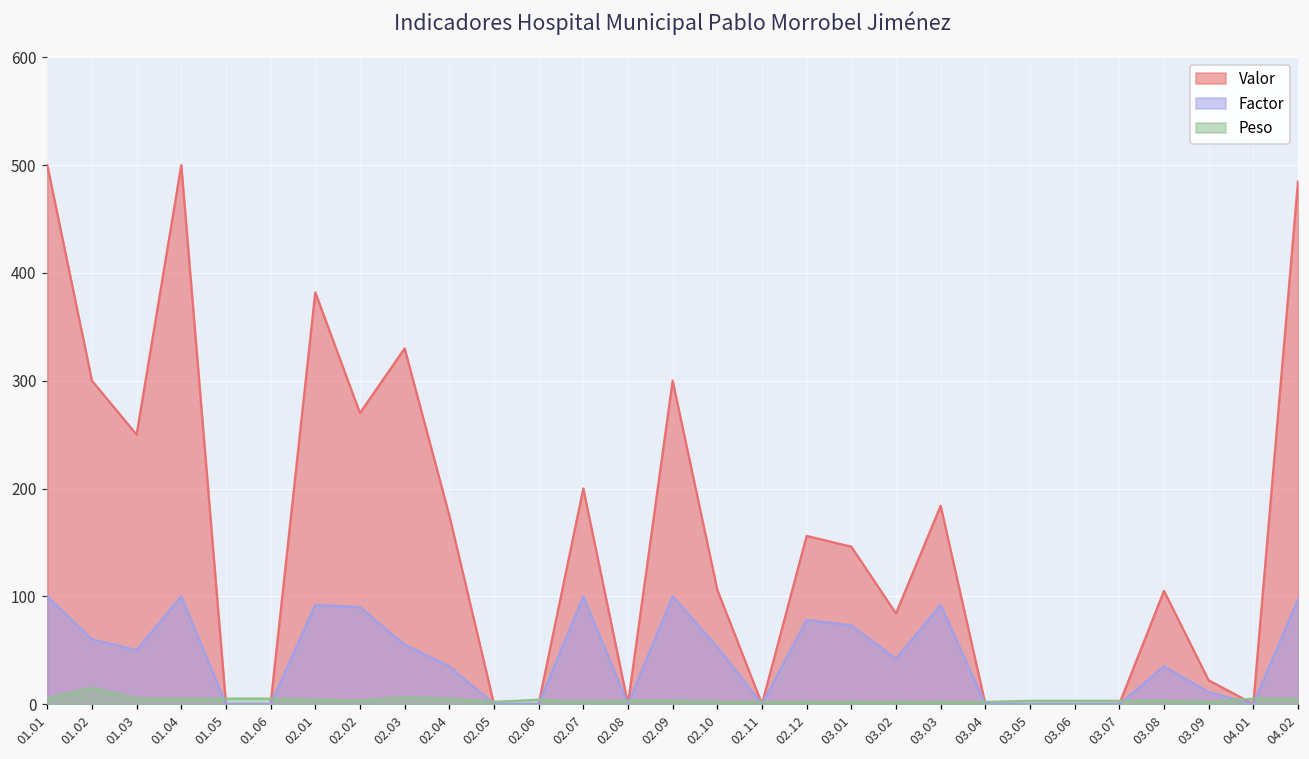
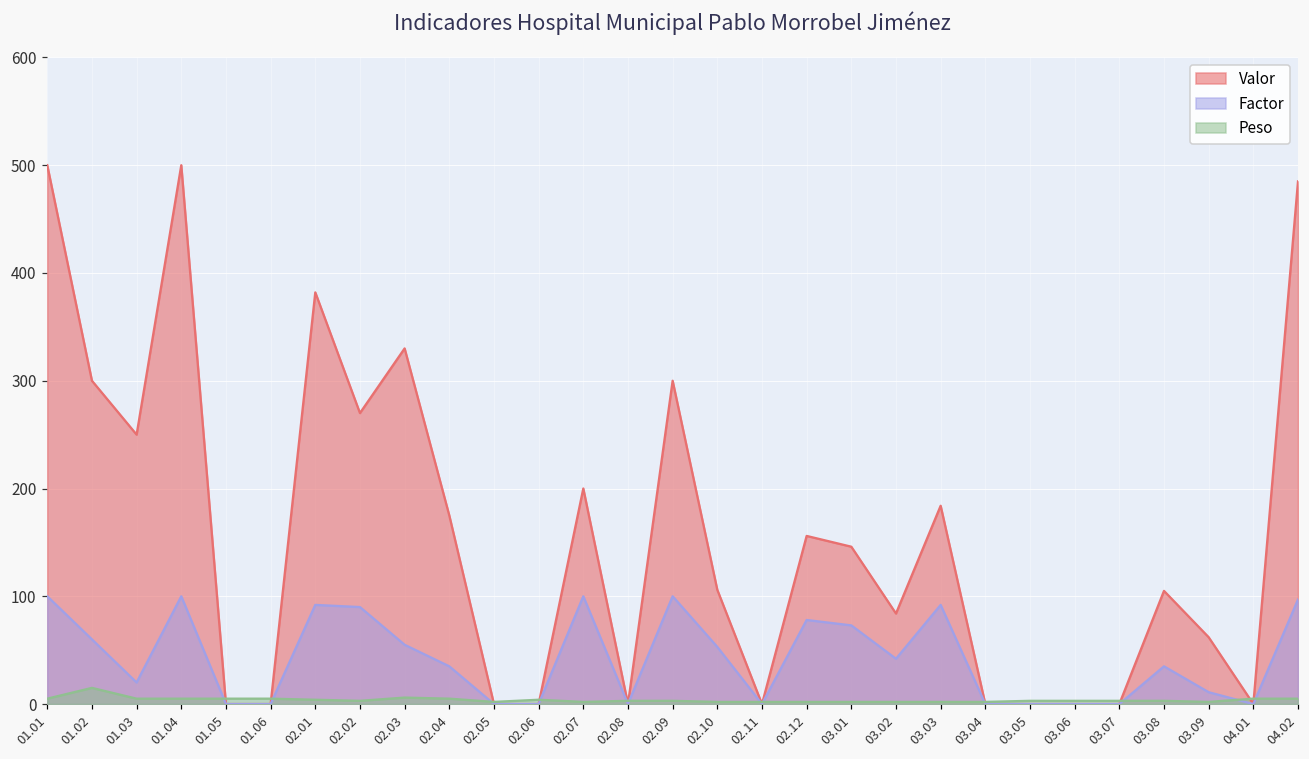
  {
    "Valor": {
      "01.01": 500,
      "01.02": 300,
      "01.03": 250,
      "01.04": 500,
      "02.01": 380,
      "02.02": 270,
      "02.03": 330,
      "02.04": 180,
      "02.07": 200,
      "02.09": 300,
      "02.10": 110,
      "02.12": 160,
      "03.01": 150,
      "03.02": 80,
      "03.03": 180,
      "03.08": 110,
-     "03.09": 20,
+     "03.09": 60,
      "04.02": 490
    },
    "Factor": {
      "01.01": 100,
      "01.02": 60,
-     "01.03": 50,
+     "01.03": 20,
      "01.04": 100,
      "02.01": 90,
      "02.02": 90,
      "02.03": 60,
      "02.04": 40,
      "02.07": 100,
      "02.09": 100,
      "02.10": 50,
      "02.12": 80,
      "03.01": 70,
      "03.02": 40,
      "03.03": 90,
      "03.08": 40,
      "03.09": 10,
      "04.02": 100
    },
    "Peso": {
      "01.01": 10,
      "01.02": 20,
      "01.03": 10,
      "01.04": 10,
      "01.05": 10,
      "01.06": 10,
      "02.01": 0,
      "02.02": 0,
      "02.03": 10,
      "02.04": 10,
      "02.06": 0,
      "02.07": 0,
      "02.08": 0,
      "02.09": 0,
      "02.10": 0,
      "02.12": 0,
      "03.01": 0,
      "03.02": 0,
      "03.03": 0,
      "03.05": 0,
      "03.06": 0,
      "03.07": 0,
      "03.08": 0,
      "03.09": 0,
      "04.01": 10,
      "04.02": 10
    }
  }
